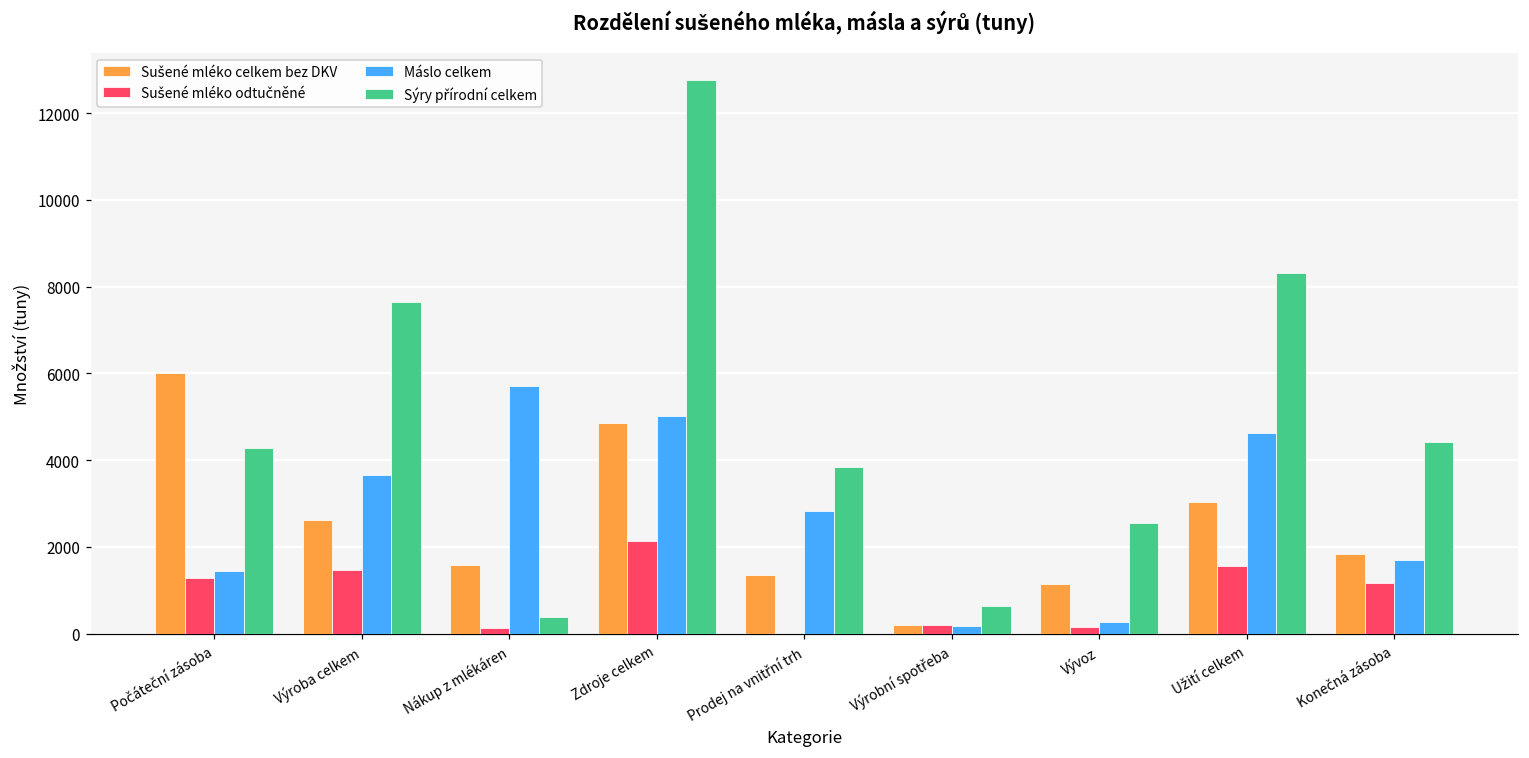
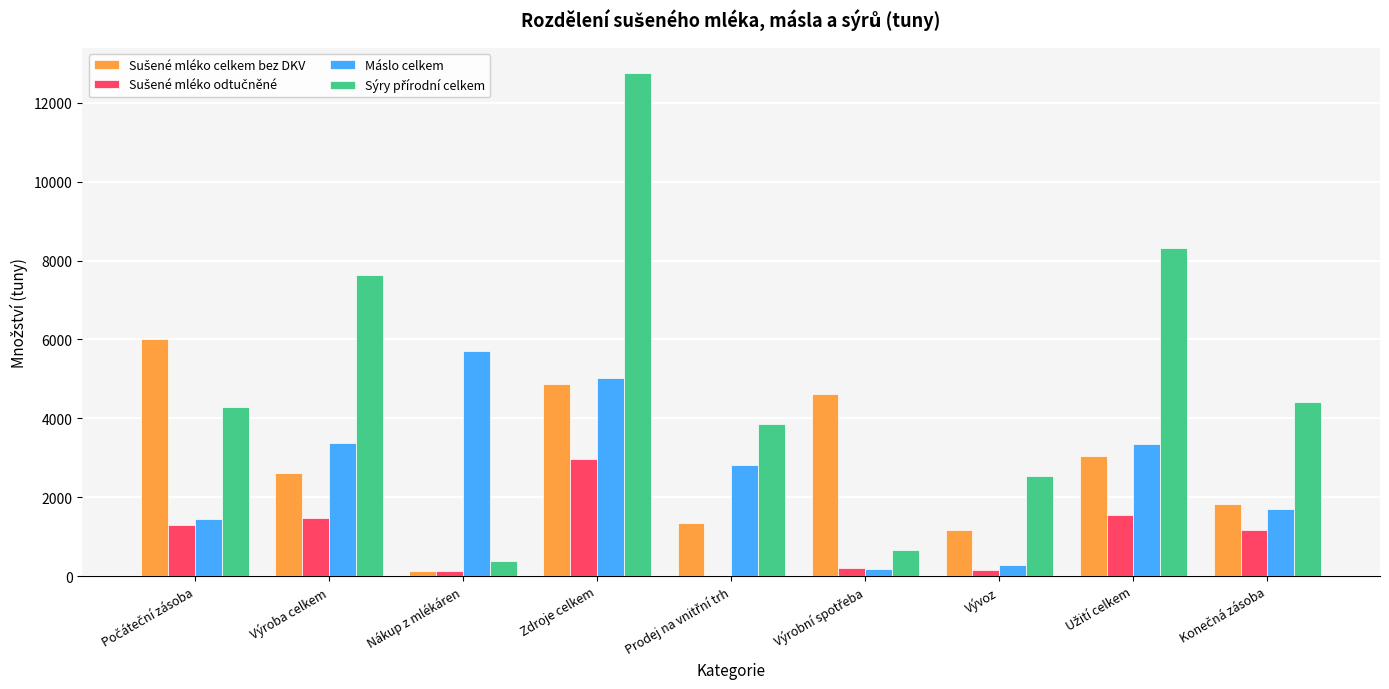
  {
    "Sušené mléko celkem bez DKV": {
      "Počáteční zásoba": 6000,
      "Výroba celkem": 2600,
-     "Nákup z mlékáren": 1600,
+     "Nákup z mlékáren": 100,
      "Zdroje celkem": 4900,
      "Prodej na vnitřní trh": 1400,
-     "Výrobní spotřeba": 200,
+     "Výrobní spotřeba": 4600,
      "Vývoz": 1200,
      "Užití celkem": 3000,
      "Konečná zásoba": 1800
    },
    "Sušené mléko odtučněné": {
      "Počáteční zásoba": 1300,
      "Výroba celkem": 1500,
      "Nákup z mlékáren": 100,
-     "Zdroje celkem": 2100,
+     "Zdroje celkem": 3000,
      "Prodej na vnitřní trh": 0,
      "Výrobní spotřeba": 200,
      "Vývoz": 100,
      "Užití celkem": 1600,
      "Konečná zásoba": 1200
    },
    "Máslo celkem": {
      "Počáteční zásoba": 1500,
-     "Výroba celkem": 3700,
+     "Výroba celkem": 3400,
      "Nákup z mlékáren": 5700,
      "Zdroje celkem": 5000,
      "Prodej na vnitřní trh": 2800,
      "Výrobní spotřeba": 200,
      "Vývoz": 300,
-     "Užití celkem": 4600,
+     "Užití celkem": 3300,
      "Konečná zásoba": 1700
    },
    "Sýry přírodní celkem": {
      "Počáteční zásoba": 4300,
      "Výroba celkem": 7600,
      "Nákup z mlékáren": 400,
      "Zdroje celkem": 12800,
      "Prodej na vnitřní trh": 3800,
      "Výrobní spotřeba": 700,
      "Vývoz": 2500,
      "Užití celkem": 8300,
      "Konečná zásoba": 4400
    }
  }
